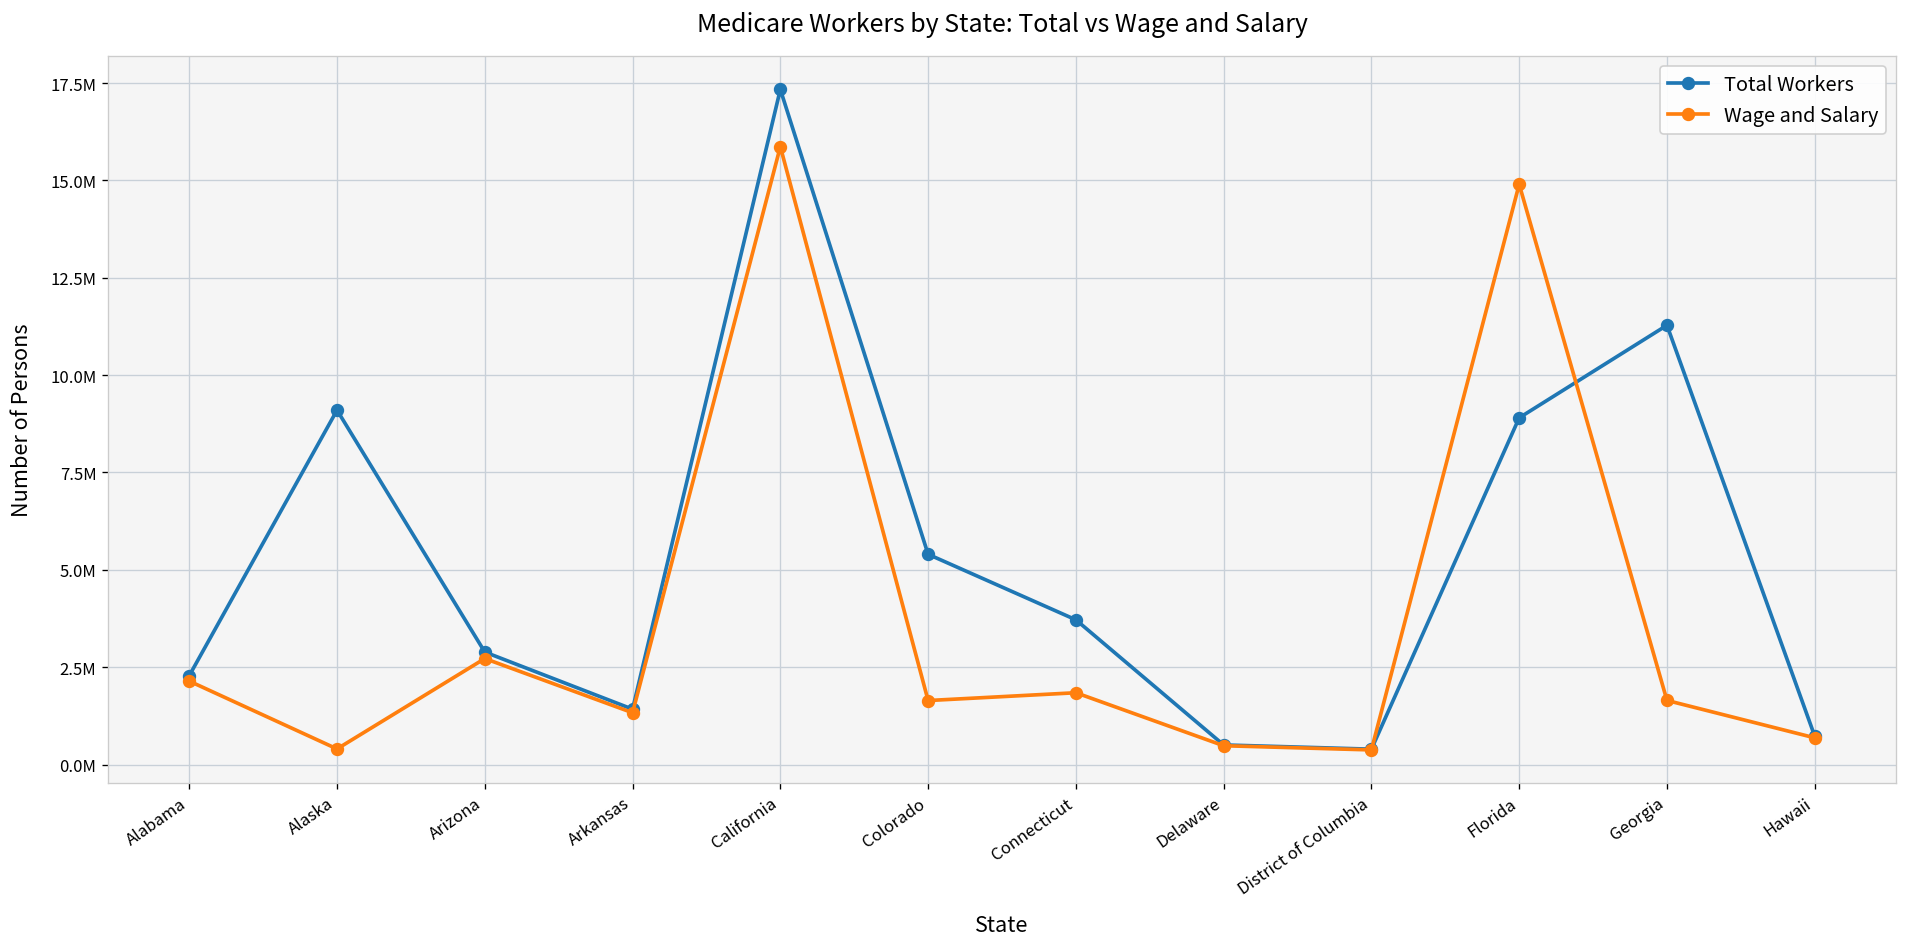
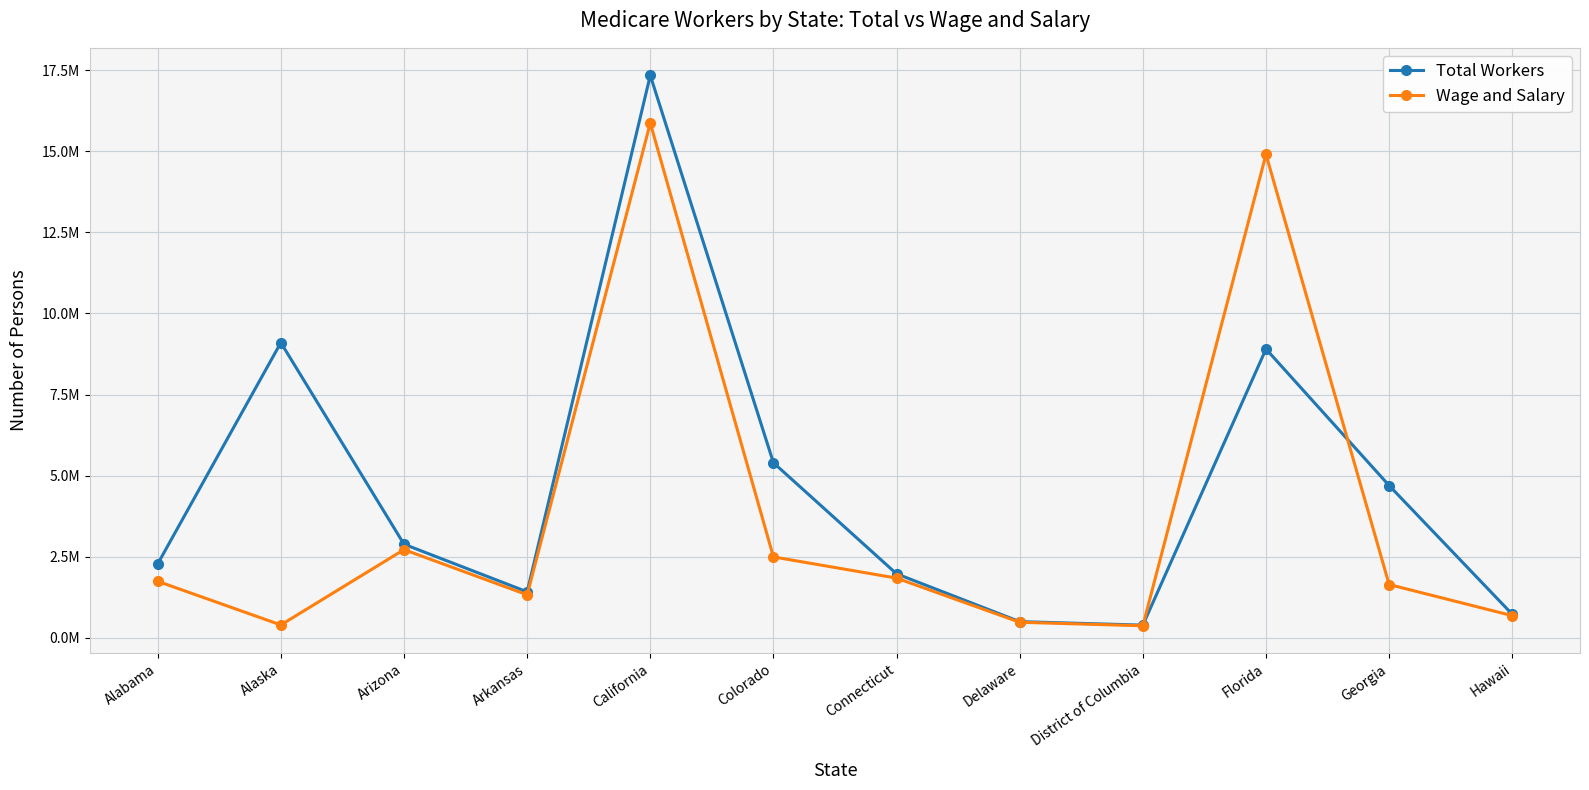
  {
    "Total Workers": {
      "Alabama": 2300000,
      "Alaska": 9100000,
      "Arizona": 2900000,
      "Arkansas": 1400000,
      "California": 17300000,
      "Colorado": 5400000,
-     "Connecticut": 3700000,
+     "Connecticut": 2000000,
      "Florida": 8900000,
-     "Georgia": 11300000
+     "Georgia": 4700000
    },
    "Wage and Salary": {
-     "Alabama": 2100000,
+     "Alabama": 1700000,
      "Alaska": 400000,
      "Arizona": 2700000,
      "Arkansas": 1300000,
      "California": 15900000,
-     "Colorado": 1600000,
+     "Colorado": 2500000,
      "Connecticut": 1800000,
      "Florida": 14900000,
      "Georgia": 1600000
    }
  }
